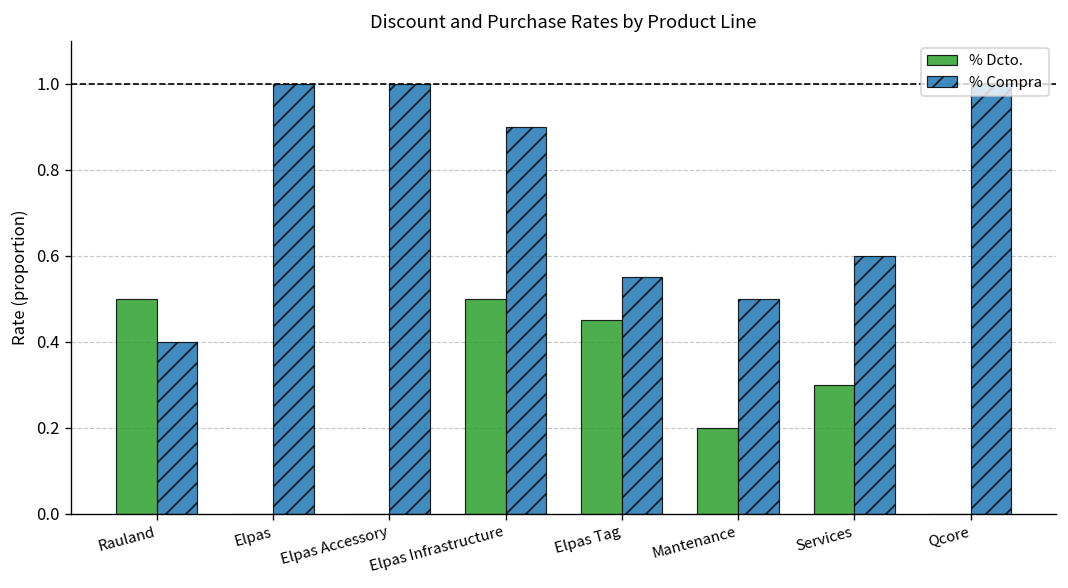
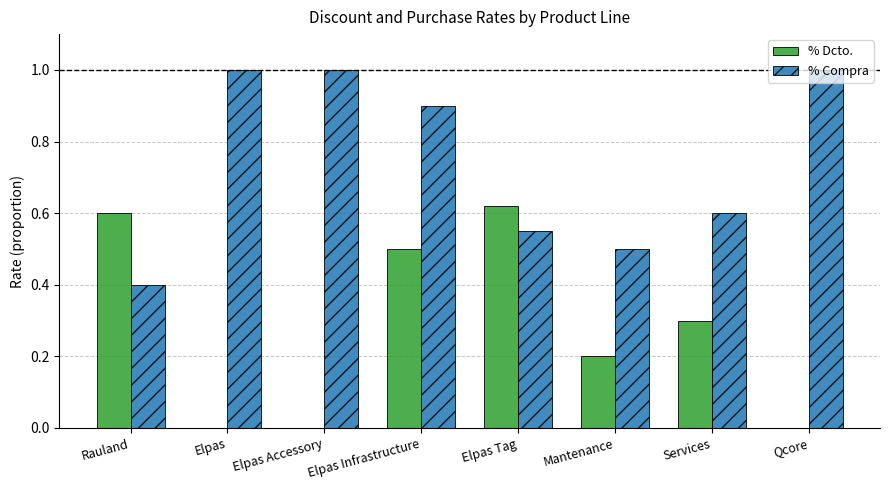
  {
    "% Dcto.": {
-     "Rauland": 0.5,
+     "Rauland": 0.6,
      "Elpas": 0.00,
      "Elpas Accessory": 0.00,
      "Elpas Infrastructure": 0.50,
-     "Elpas Tag": 0.45,
+     "Elpas Tag": 0.62,
      "Mantenance": 0.20,
      "Services": 0.30,
      "Qcore": 0.00
    },
    "% Compra": {
      "Rauland": 0.40,
      "Elpas": 1.00,
      "Elpas Accessory": 1.00,
      "Elpas Infrastructure": 0.90,
      "Elpas Tag": 0.55,
      "Mantenance": 0.50,
      "Services": 0.60
    }
  }
